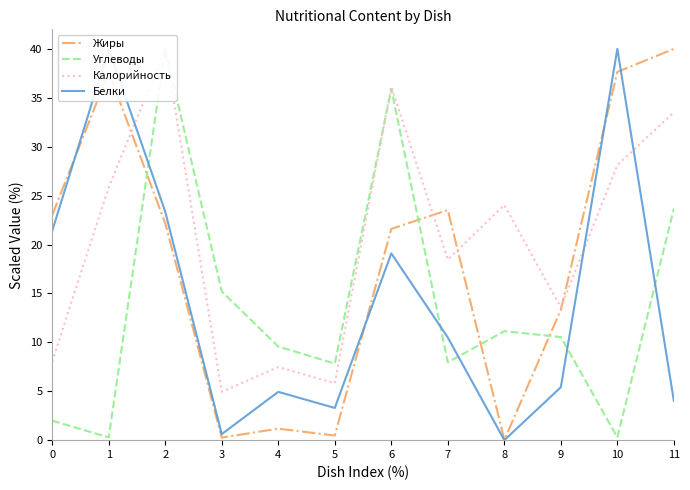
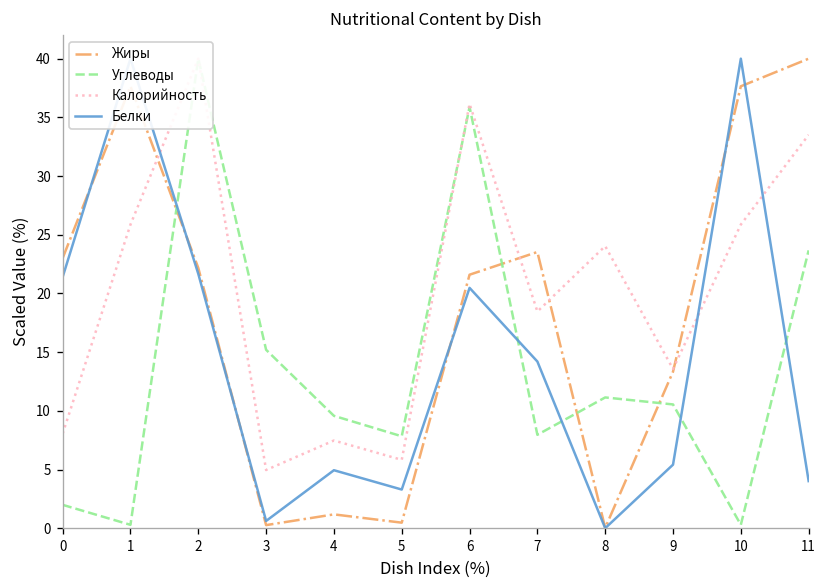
  {
    "Жиры": {
      "0": 23,
      "2": 22,
      "3": 0,
      "4": 1,
      "5": 0,
      "6": 22,
      "7": 24,
      "10": 38,
      "11": 40
    },
    "Углеводы": {
      "0": 2,
      "1": 0,
      "3": 15,
      "4": 10,
      "5": 8,
      "6": 36,
      "7": 8,
      "8": 11,
      "9": 11,
      "10": 0,
      "11": 24
    },
    "Калорийность": {
      "0": 8,
      "1": 26,
      "3": 5,
      "4": 7,
      "5": 6,
      "6": 36,
      "7": 18,
      "8": 24,
-     "10": 28,
+     "10": 26,
      "11": 34
    },
    "Белки": {
      "0": 21,
-     "2": 23,
+     "2": 22,
      "3": 1,
      "4": 5,
      "5": 3,
-     "6": 19,
-     "7": 10,
+     "6": 20,
+     "7": 14,
      "9": 5,
      "10": 40,
      "11": 4
    }
  }
